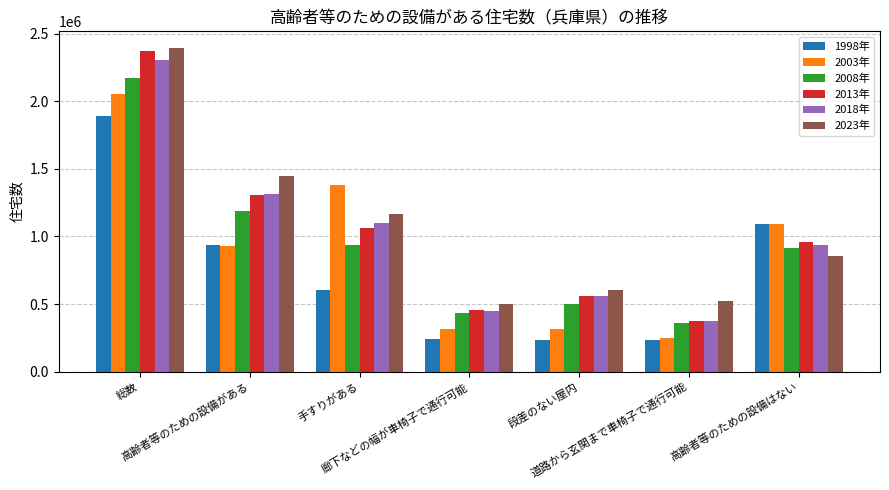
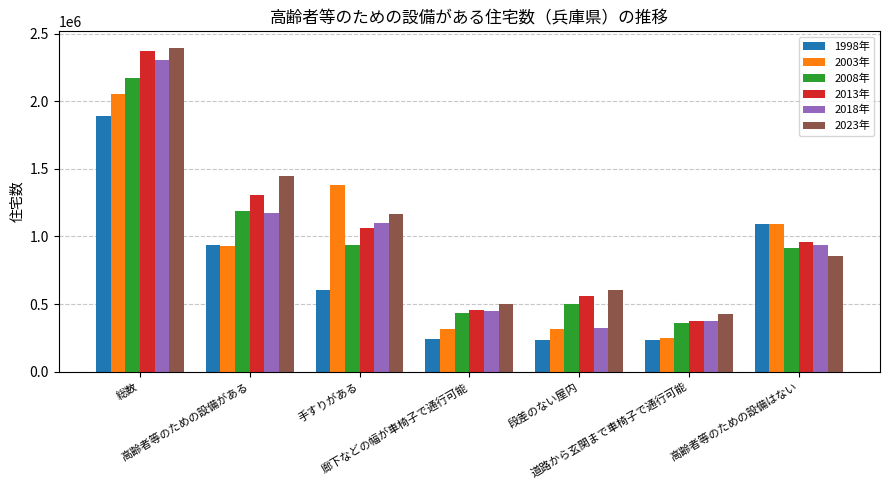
  {
    "1998年": {
      "総数": 1890000,
      "高齢者等のための設備がある": 940000,
      "手すりがある": 610000,
      "廊下などの幅が車椅子で通行可能": 240000,
      "段差のない屋内": 230000,
      "道路から玄関まで車椅子で通行可能": 230000,
      "高齢者等のための設備はない": 1100000
    },
    "2003年": {
      "総数": 2050000,
      "高齢者等のための設備がある": 930000,
      "手すりがある": 1380000,
      "廊下などの幅が車椅子で通行可能": 310000,
      "段差のない屋内": 320000,
      "道路から玄関まで車椅子で通行可能": 250000,
      "高齢者等のための設備はない": 1090000
    },
    "2008年": {
      "総数": 2170000,
      "高齢者等のための設備がある": 1190000,
      "手すりがある": 940000,
      "廊下などの幅が車椅子で通行可能": 430000,
      "段差のない屋内": 500000,
      "道路から玄関まで車椅子で通行可能": 360000,
      "高齢者等のための設備はない": 910000
    },
    "2013年": {
      "総数": 2370000,
      "高齢者等のための設備がある": 1310000,
      "手すりがある": 1060000,
      "廊下などの幅が車椅子で通行可能": 460000,
      "段差のない屋内": 560000,
      "道路から玄関まで車椅子で通行可能": 380000,
      "高齢者等のための設備はない": 960000
    },
    "2018年": {
      "総数": 2310000,
-     "高齢者等のための設備がある": 1310000,
+     "高齢者等のための設備がある": 1170000,
      "手すりがある": 1100000,
      "廊下などの幅が車椅子で通行可能": 450000,
-     "段差のない屋内": 560000,
+     "段差のない屋内": 330000,
      "道路から玄関まで車椅子で通行可能": 370000,
      "高齢者等のための設備はない": 940000
    },
    "2023年": {
      "総数": 2400000,
      "高齢者等のための設備がある": 1450000,
      "手すりがある": 1170000,
      "廊下などの幅が車椅子で通行可能": 500000,
      "段差のない屋内": 610000,
-     "道路から玄関まで車椅子で通行可能": 520000,
+     "道路から玄関まで車椅子で通行可能": 420000,
      "高齢者等のための設備はない": 850000
    }
  }
